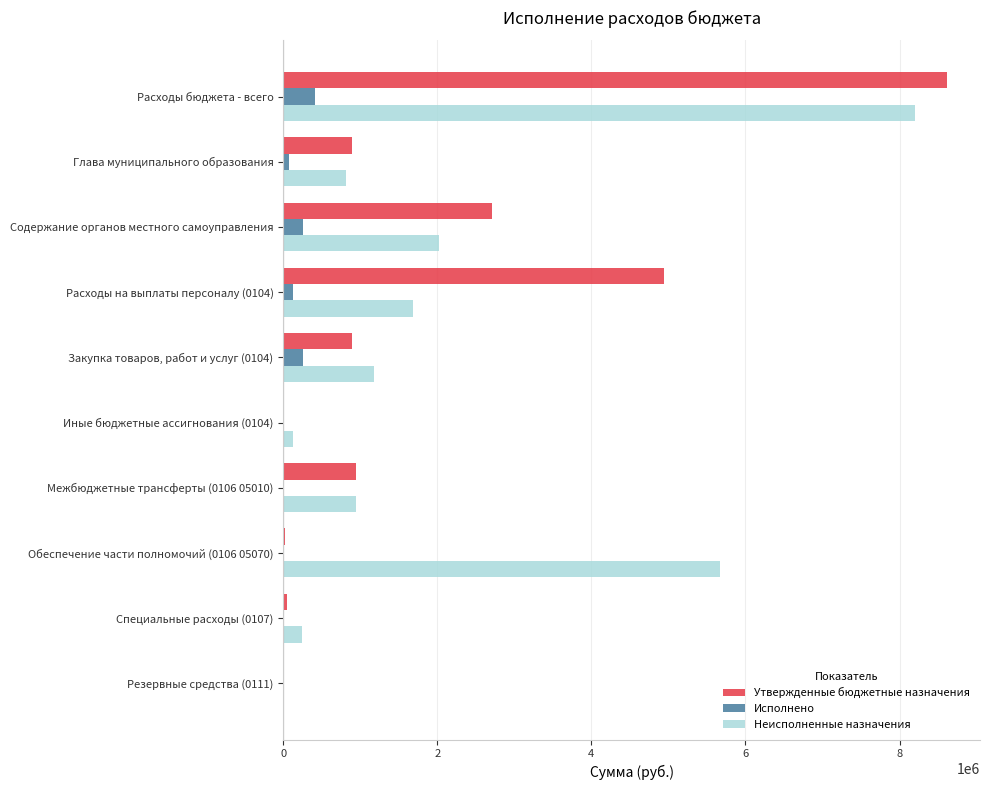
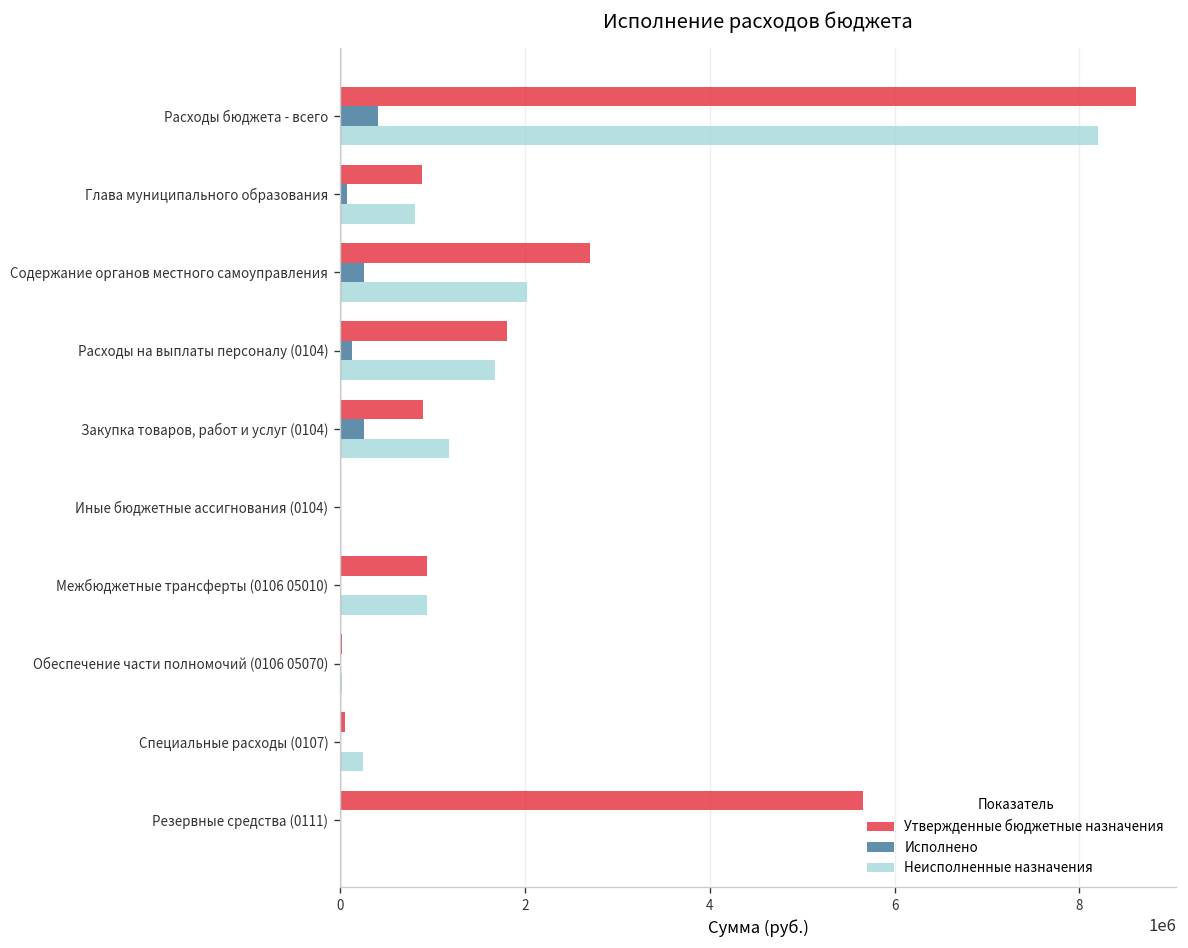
  {
    "Утвержденные бюджетные назначения": {
      "Расходы бюджета - всего": 8600000,
      "Глава муниципального образования": 900000,
      "Содержание органов местного самоуправления": 2700000,
-     "Расходы на выплаты персоналу (0104)": 4900000,
+     "Расходы на выплаты персоналу (0104)": 1800000,
      "Закупка товаров, работ и услуг (0104)": 900000,
      "Межбюджетные трансферты (0106 05010)": 900000,
      "Специальные расходы (0107)": 100000,
-     "Резервные средства (0111)": 0
+     "Резервные средства (0111)": 5700000
    },
    "Исполнено": {
      "Расходы бюджета - всего": 400000,
      "Глава муниципального образования": 100000,
      "Содержание органов местного самоуправления": 300000,
      "Расходы на выплаты персоналу (0104)": 100000,
      "Закупка товаров, работ и услуг (0104)": 300000,
      "Иные бюджетные ассигнования (0104)": 0,
      "Межбюджетные трансферты (0106 05010)": 0,
      "Обеспечение части полномочий (0106 05070)": 0,
      "Специальные расходы (0107)": 0,
      "Резервные средства (0111)": 0
    },
    "Неисполненные назначения": {
      "Расходы бюджета - всего": 8200000,
      "Глава муниципального образования": 800000,
      "Содержание органов местного самоуправления": 2000000,
      "Расходы на выплаты персоналу (0104)": 1700000,
      "Закупка товаров, работ и услуг (0104)": 1200000,
-     "Иные бюджетные ассигнования (0104)": 100000,
+     "Иные бюджетные ассигнования (0104)": 0,
      "Межбюджетные трансферты (0106 05010)": 900000,
-     "Обеспечение части полномочий (0106 05070)": 5700000,
+     "Обеспечение части полномочий (0106 05070)": 0,
      "Специальные расходы (0107)": 200000
    }
  }
